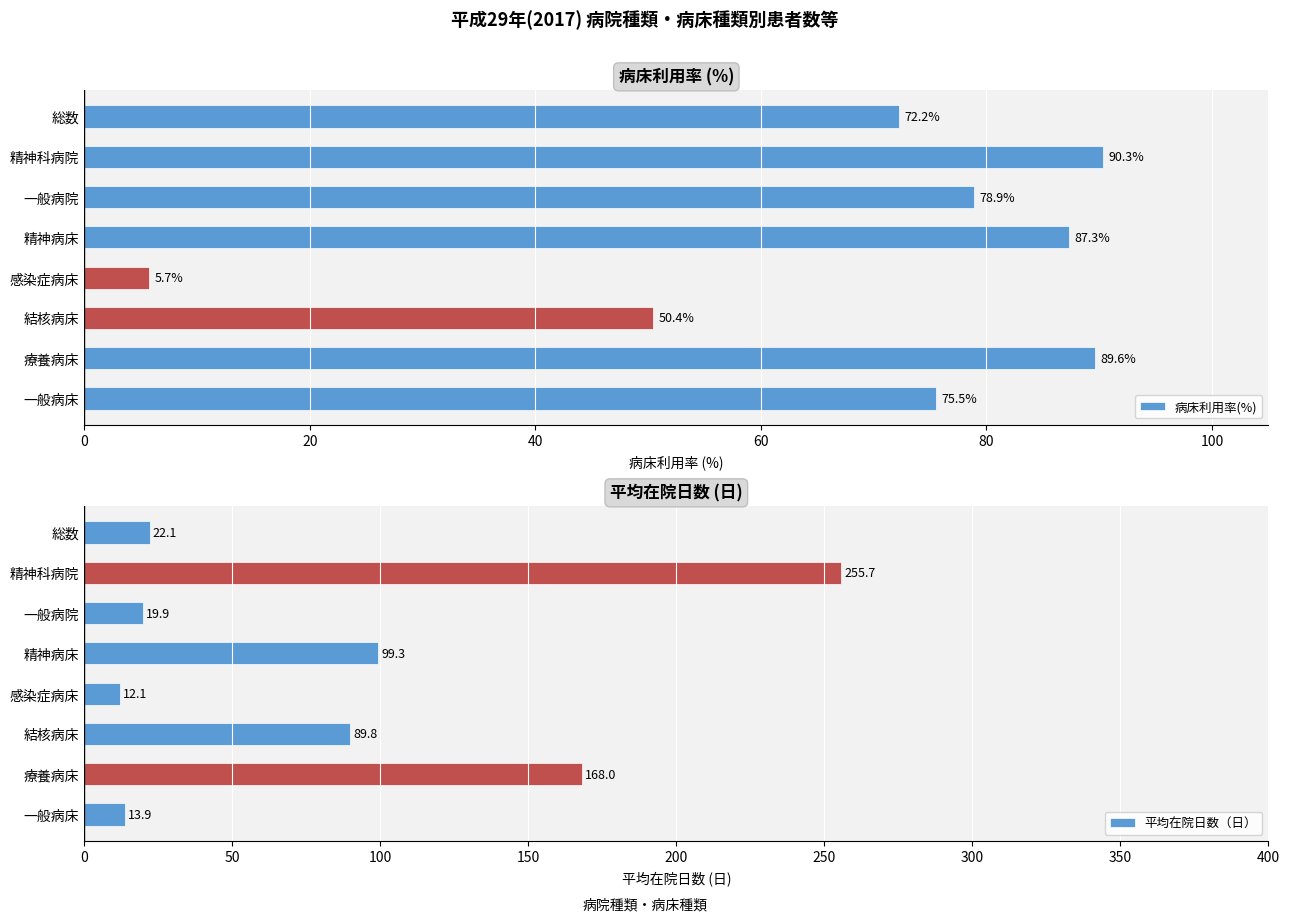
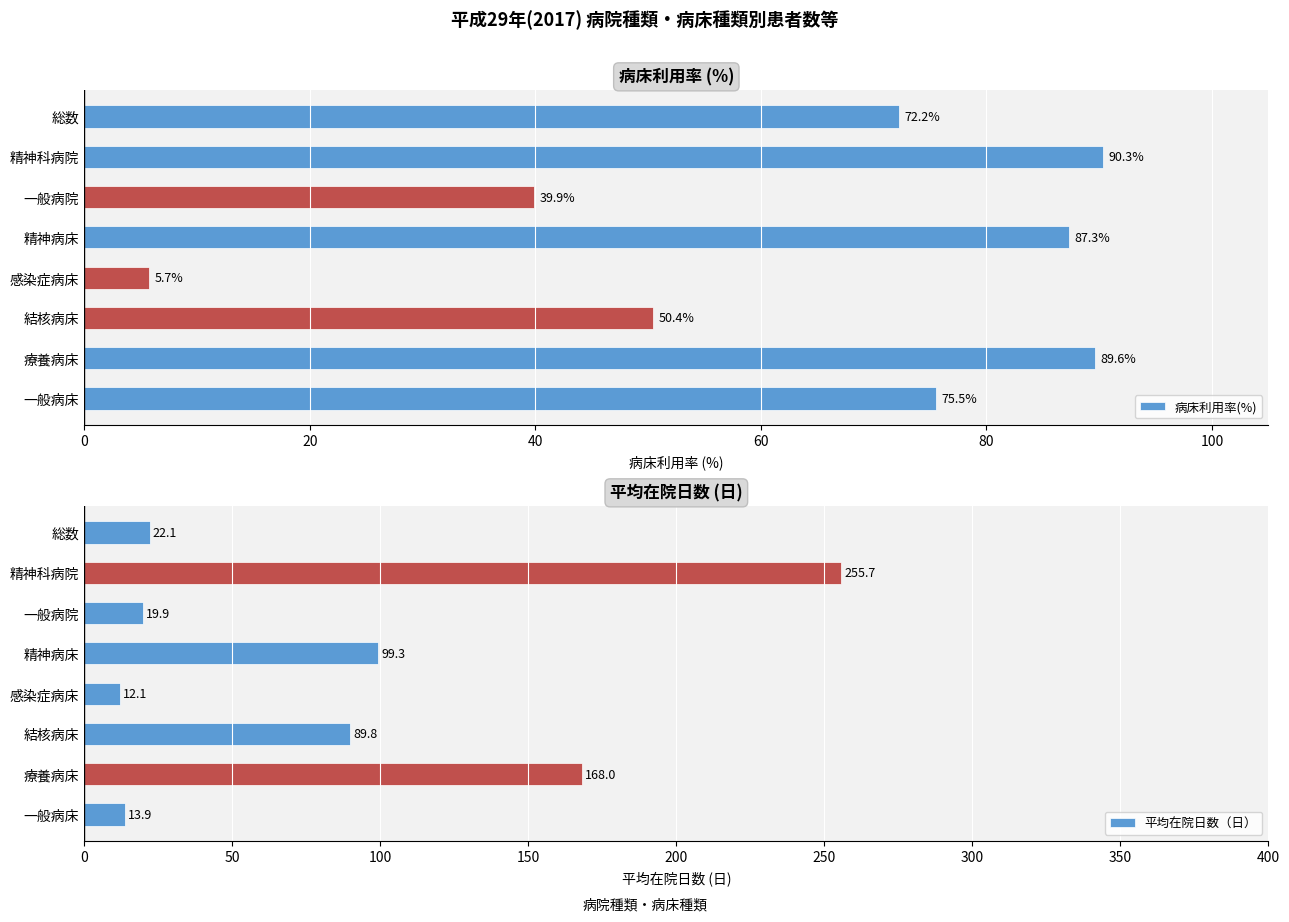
  {
    "病床利用率 (%)": {
      "総数": "72.2%",
      "精神科病院": "90.3%",
-     "一般病院": "78.9%",
+     "一般病院": "39.9%",
      "精神病床": "87.3%",
      "感染症病床": "5.7%",
      "結核病床": "50.4%",
      "療養病床": "89.6%",
      "一般病床": "75.5%"
    },
    "平均在院日数 (日)": {
      "総数": "22.1",
      "精神科病院": "255.7",
      "一般病院": "19.9",
      "精神病床": "99.3",
      "感染症病床": "12.1",
      "結核病床": "89.8",
      "療養病床": "168.0",
      "一般病床": "13.9"
    }
  }
